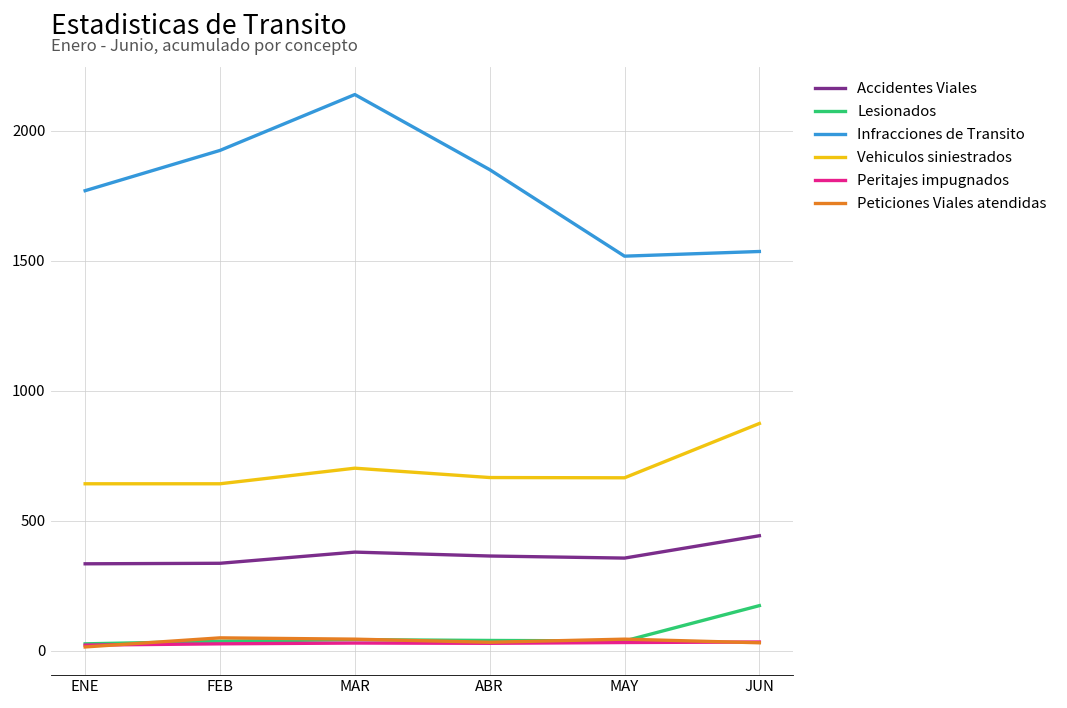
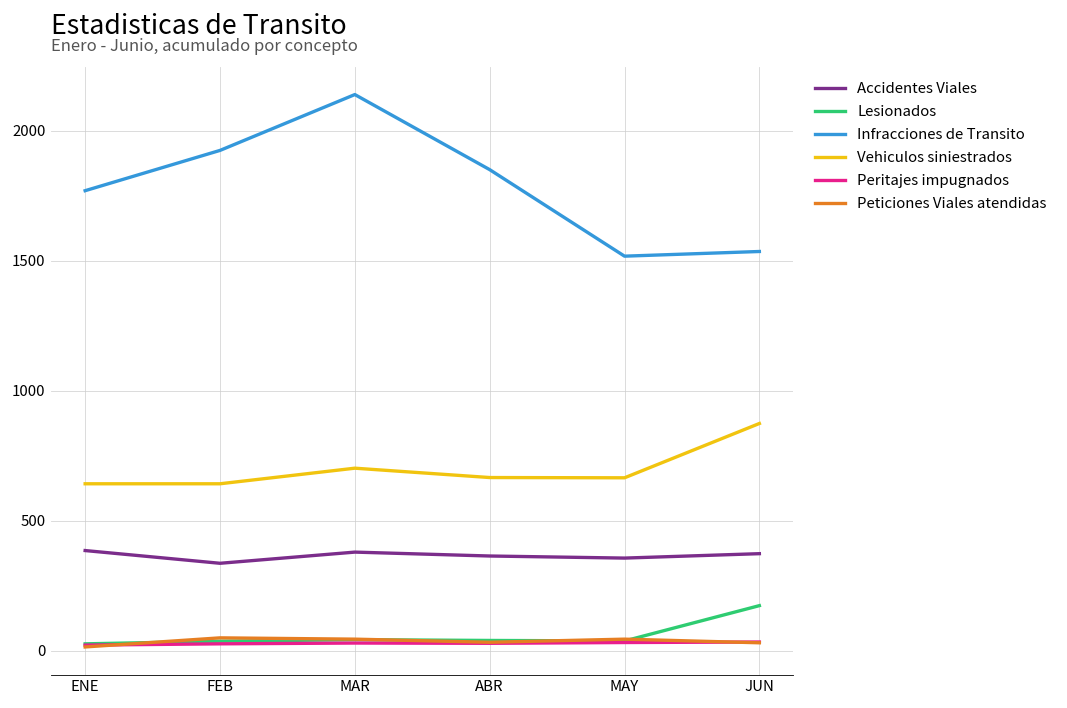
  {
    "Accidentes Viales": {
-     "ENE": 330,
+     "ENE": 390,
      "FEB": 340,
      "MAR": 380,
      "ABR": 360,
      "MAY": 360,
-     "JUN": 440
+     "JUN": 370
    },
    "Lesionados": {
      "JUN": 170
    },
    "Infracciones de Transito": {
      "ENE": 1770,
      "FEB": 1930,
      "MAR": 2140,
      "ABR": 1850,
      "MAY": 1520,
      "JUN": 1540
    },
    "Vehiculos siniestrados": {
      "ENE": 640,
      "FEB": 640,
      "MAR": 700,
      "ABR": 670,
      "MAY": 670,
      "JUN": 870
    },
    "Peritajes impugnados": {
      "MAR": 30
    },
    "Peticiones Viales atendidas": {
      "FEB": 50
    }
  }
